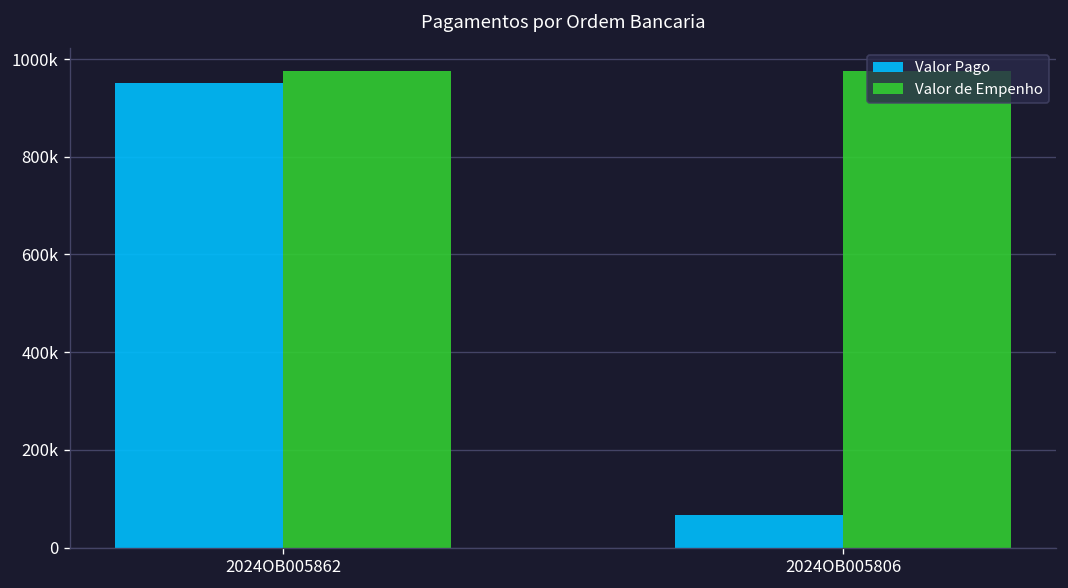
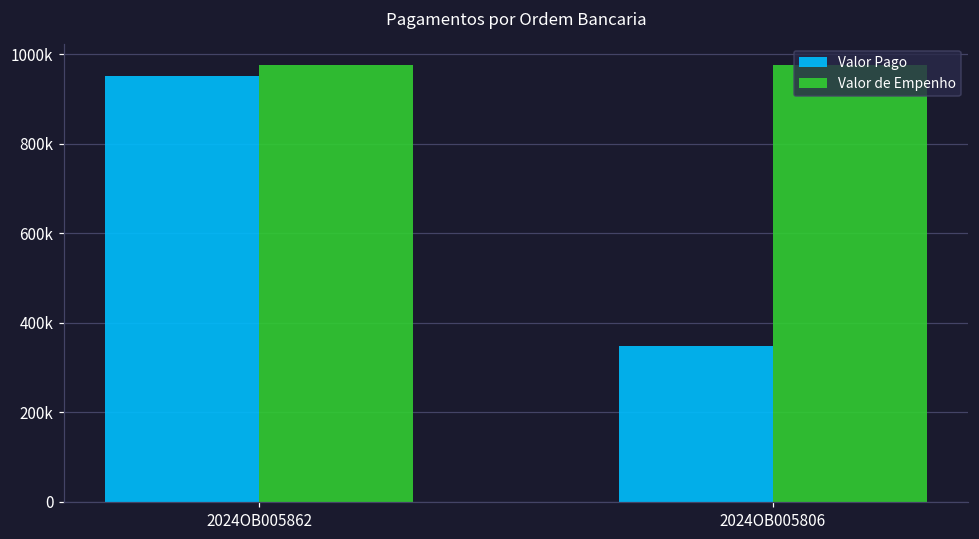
  {
    "Valor Pago": {
      "2024OB005862": 950000,
-     "2024OB005806": 70000
+     "2024OB005806": 350000
    },
    "Valor de Empenho": {
      "2024OB005862": 970000
    }
  }
